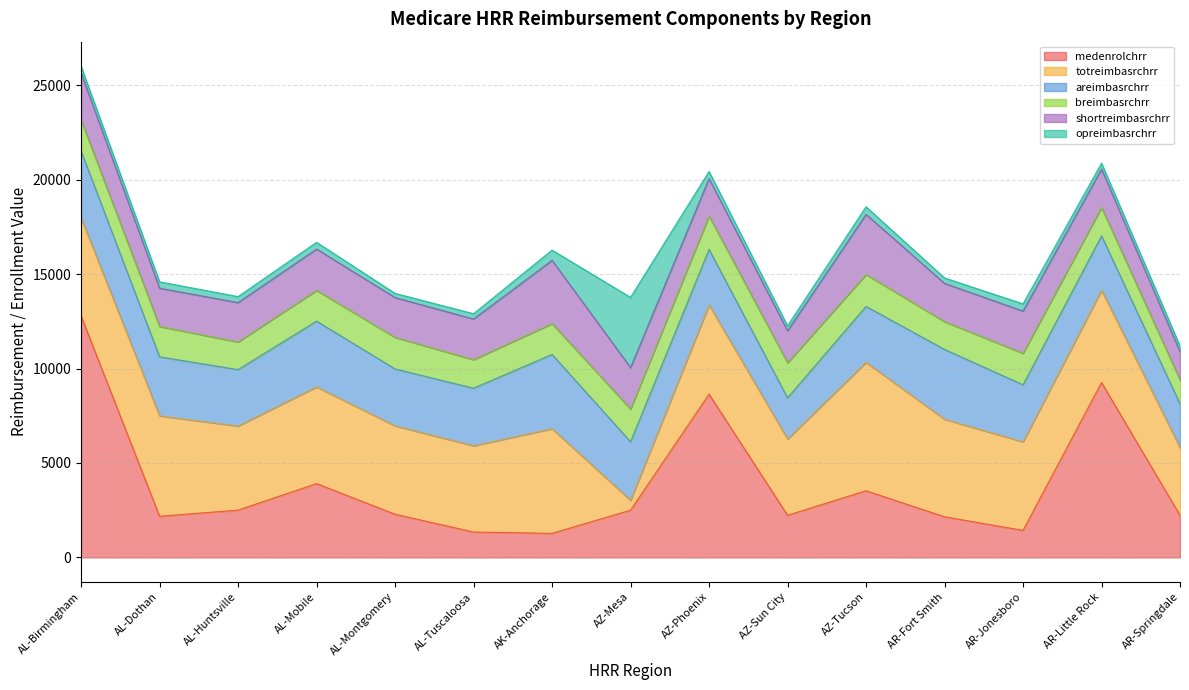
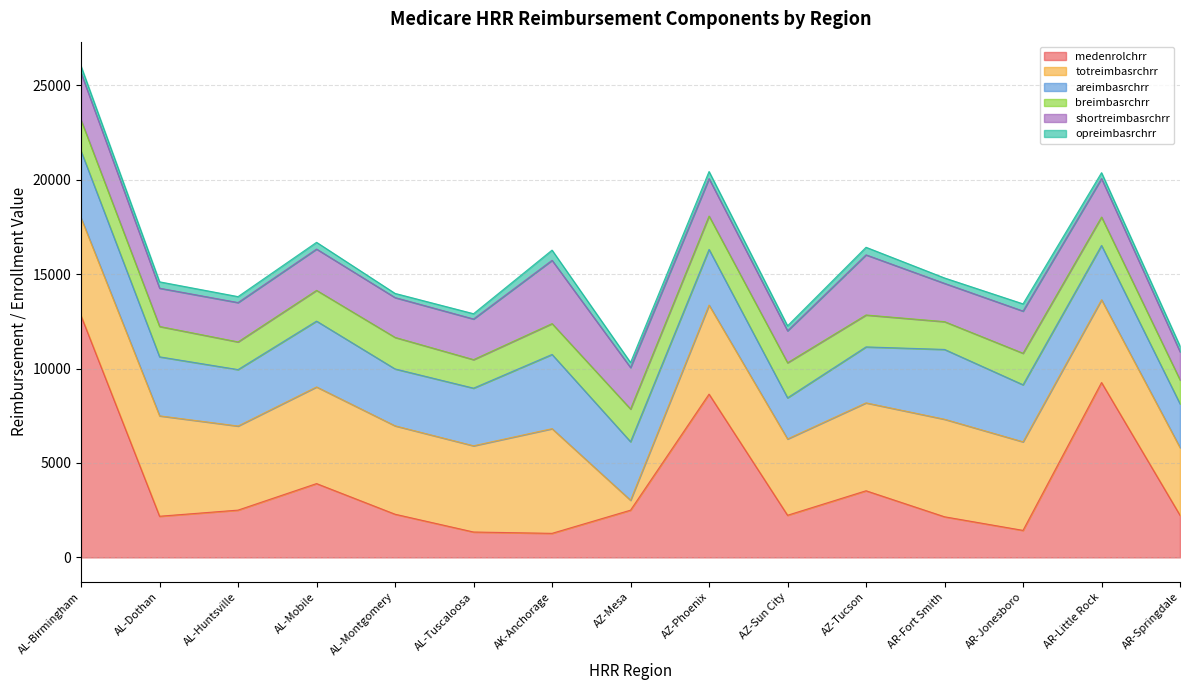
  {
    "medenrolchrr": {
      "AL-Birmingham": 12800,
      "AL-Dothan": 2200,
      "AL-Huntsville": 2500,
      "AL-Mobile": 3900,
      "AL-Montgomery": 2300,
      "AL-Tuscaloosa": 1300,
      "AK-Anchorage": 1300,
      "AZ-Mesa": 2500,
      "AZ-Phoenix": 8600,
      "AZ-Sun City": 2200,
      "AZ-Tucson": 3500,
      "AR-Fort Smith": 2200,
      "AR-Jonesboro": 1400,
      "AR-Little Rock": 9300,
      "AR-Springdale": 2200
    },
    "totreimbasrchrr": {
      "AL-Birmingham": 5200,
      "AL-Dothan": 5300,
      "AL-Huntsville": 4500,
      "AL-Mobile": 5100,
      "AL-Montgomery": 4700,
      "AL-Tuscaloosa": 4600,
      "AK-Anchorage": 5500,
      "AZ-Mesa": 500,
      "AZ-Phoenix": 4700,
      "AZ-Sun City": 4000,
-     "AZ-Tucson": 6800,
+     "AZ-Tucson": 4700,
      "AR-Fort Smith": 5200,
      "AR-Jonesboro": 4700,
-     "AR-Little Rock": 4900,
+     "AR-Little Rock": 4400,
      "AR-Springdale": 3600
    },
    "areimbasrchrr": {
      "AL-Birmingham": 3500,
      "AL-Dothan": 3100,
      "AL-Huntsville": 3000,
      "AL-Mobile": 3500,
      "AL-Montgomery": 3000,
      "AL-Tuscaloosa": 3100,
      "AK-Anchorage": 3900,
      "AZ-Mesa": 3100,
      "AZ-Phoenix": 2900,
      "AZ-Sun City": 2200,
      "AZ-Tucson": 3000,
      "AR-Fort Smith": 3700,
      "AR-Jonesboro": 3000,
      "AR-Little Rock": 2900,
      "AR-Springdale": 2300
    },
    "breimbasrchrr": {
      "AL-Birmingham": 1600,
      "AL-Dothan": 1600,
      "AL-Huntsville": 1500,
      "AL-Mobile": 1600,
      "AL-Montgomery": 1700,
      "AL-Tuscaloosa": 1500,
      "AK-Anchorage": 1600,
      "AZ-Mesa": 1700,
      "AZ-Phoenix": 1800,
      "AZ-Sun City": 1900,
      "AZ-Tucson": 1700,
      "AR-Fort Smith": 1500,
      "AR-Jonesboro": 1700,
      "AR-Little Rock": 1500,
      "AR-Springdale": 1300
    },
    "shortreimbasrchrr": {
      "AL-Birmingham": 2500,
      "AL-Dothan": 2000,
      "AL-Huntsville": 2100,
      "AL-Mobile": 2200,
      "AL-Montgomery": 2100,
      "AL-Tuscaloosa": 2200,
      "AK-Anchorage": 3400,
      "AZ-Mesa": 2200,
      "AZ-Phoenix": 2000,
      "AZ-Sun City": 1700,
      "AZ-Tucson": 3200,
      "AR-Fort Smith": 2000,
      "AR-Jonesboro": 2200,
      "AR-Little Rock": 2000,
      "AR-Springdale": 1500
    },
    "opreimbasrchrr": {
      "AL-Birmingham": 400,
      "AL-Dothan": 300,
      "AL-Huntsville": 300,
      "AL-Mobile": 400,
      "AL-Montgomery": 200,
      "AL-Tuscaloosa": 300,
      "AK-Anchorage": 500,
-     "AZ-Mesa": 3700,
+     "AZ-Mesa": 300,
      "AZ-Phoenix": 400,
      "AZ-Sun City": 300,
      "AZ-Tucson": 400,
      "AR-Fort Smith": 300,
      "AR-Jonesboro": 400,
      "AR-Little Rock": 300,
      "AR-Springdale": 300
    }
  }
